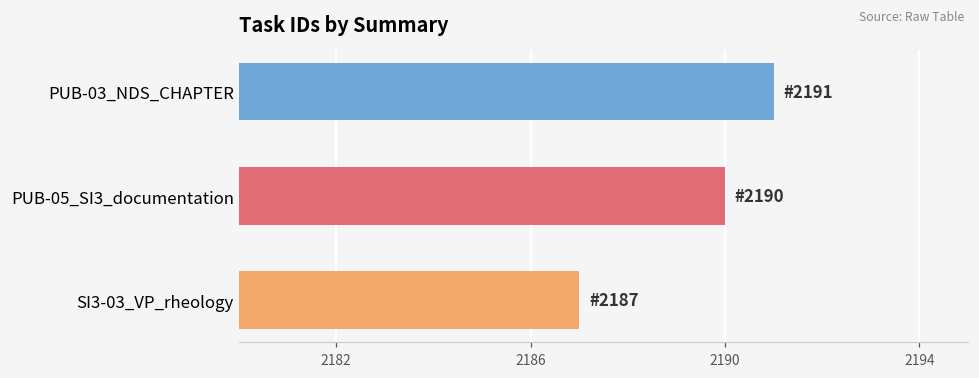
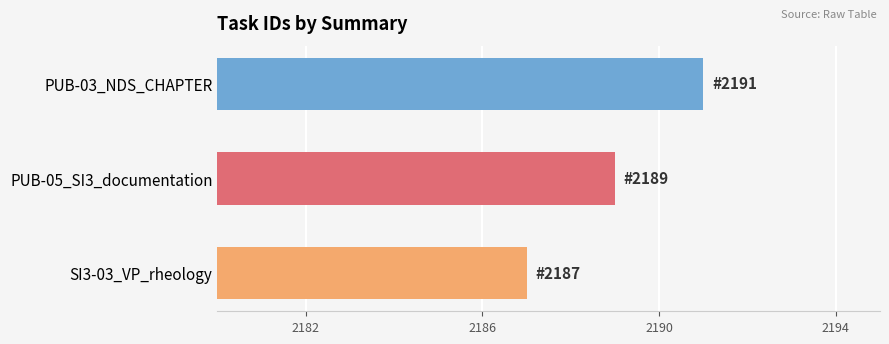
  {
    "PUB-03_NDS_CHAPTER": 2191,
-   "PUB-05_SI3_documentation": 2190,
+   "PUB-05_SI3_documentation": 2189,
    "SI3-03_VP_rheology": 2187
  }
